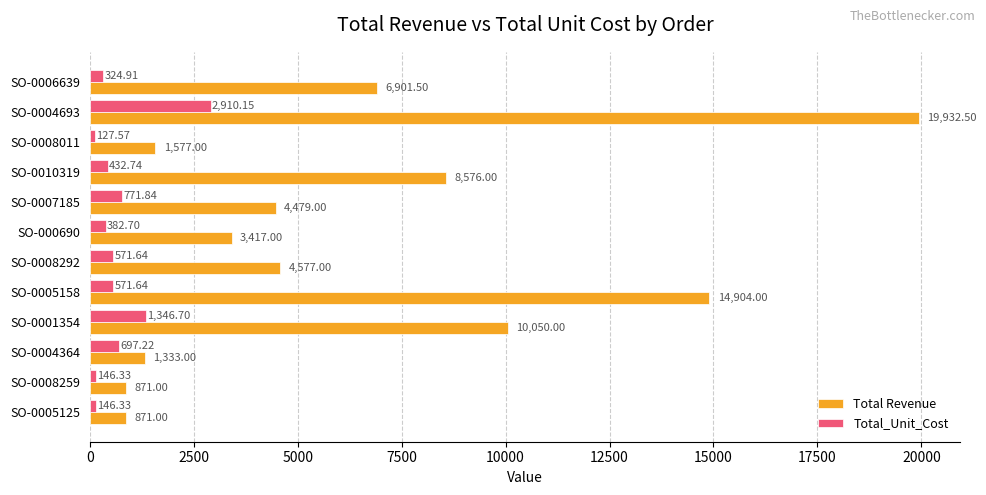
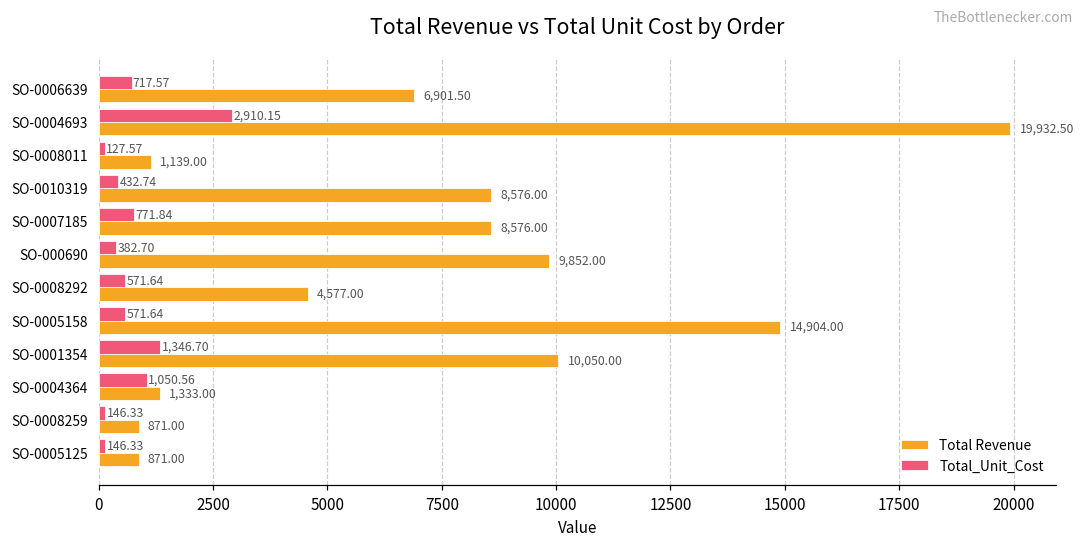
  {
    "Total Revenue": {
      "SO-0006639": "6,901.50",
      "SO-0004693": "19,932.50",
-     "SO-0008011": "1,577.00",
+     "SO-0008011": "1,139.00",
      "SO-0010319": "8,576.00",
-     "SO-0007185": "4,479.00",
-     "SO-000690": "3,417.00",
+     "SO-0007185": "8,576.00",
+     "SO-000690": "9,852.00",
      "SO-0008292": "4,577.00",
      "SO-0005158": "14,904.00",
      "SO-0001354": "10,050.00",
      "SO-0004364": "1,333.00",
      "SO-0008259": "871.00",
      "SO-0005125": "871.00"
    },
    "Total_Unit_Cost": {
-     "SO-0006639": "324.91",
+     "SO-0006639": "717.57",
      "SO-0004693": "2,910.15",
      "SO-0008011": "127.57",
      "SO-0010319": "432.74",
      "SO-0007185": "771.84",
      "SO-000690": "382.70",
      "SO-0008292": "571.64",
      "SO-0005158": "571.64",
      "SO-0001354": "1,346.70",
-     "SO-0004364": "697.22",
+     "SO-0004364": "1,050.56",
      "SO-0008259": "146.33",
      "SO-0005125": "146.33"
    }
  }
